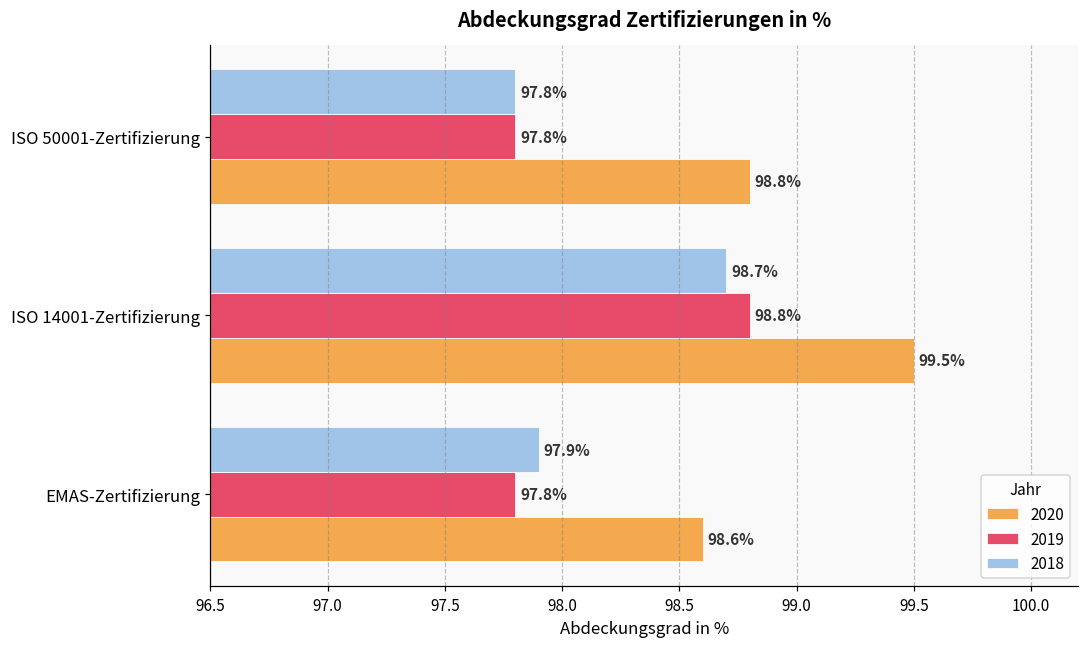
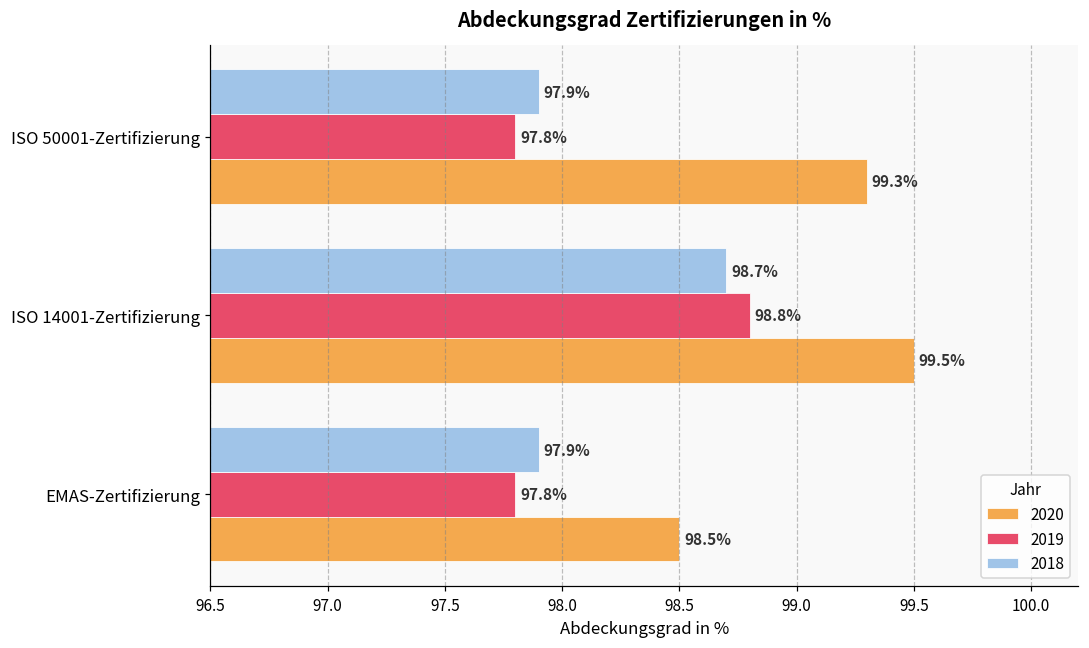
  {
    "2020": {
-     "ISO 50001-Zertifizierung": "98.8%",
+     "ISO 50001-Zertifizierung": "99.3%",
      "ISO 14001-Zertifizierung": "99.5%",
-     "EMAS-Zertifizierung": "98.6%"
+     "EMAS-Zertifizierung": "98.5%"
    },
    "2019": {
      "ISO 50001-Zertifizierung": "97.8%",
      "ISO 14001-Zertifizierung": "98.8%",
      "EMAS-Zertifizierung": "97.8%"
    },
    "2018": {
-     "ISO 50001-Zertifizierung": "97.8%",
+     "ISO 50001-Zertifizierung": "97.9%",
      "ISO 14001-Zertifizierung": "98.7%",
      "EMAS-Zertifizierung": "97.9%"
    }
  }
